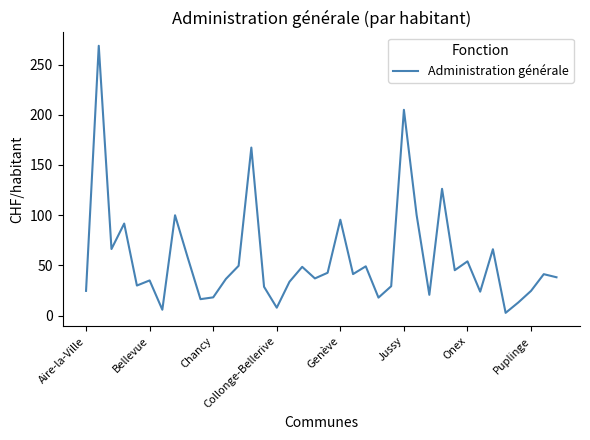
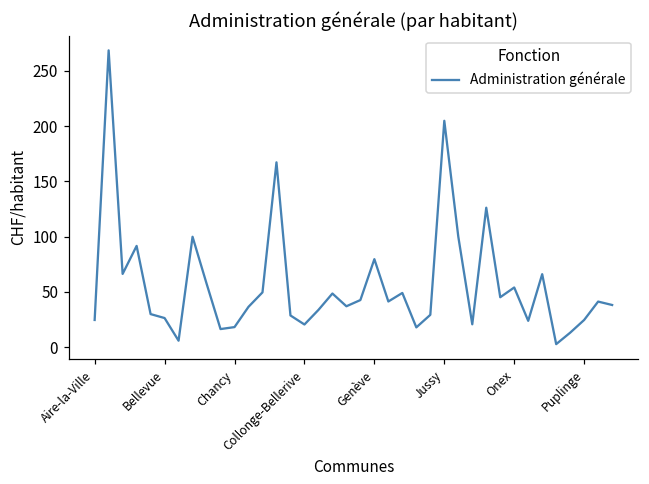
  {
    "Aire-la-Ville": 25,
-   "Bellevue": 35,
+   "Bellevue": 26,
    "Chancy": 18,
-   "Collonge-Bellerive": 8,
-   "Genève": 96,
+   "Collonge-Bellerive": 21,
+   "Genève": 80,
    "Jussy": 205,
    "Onex": 54,
    "Puplinge": 25
  }
